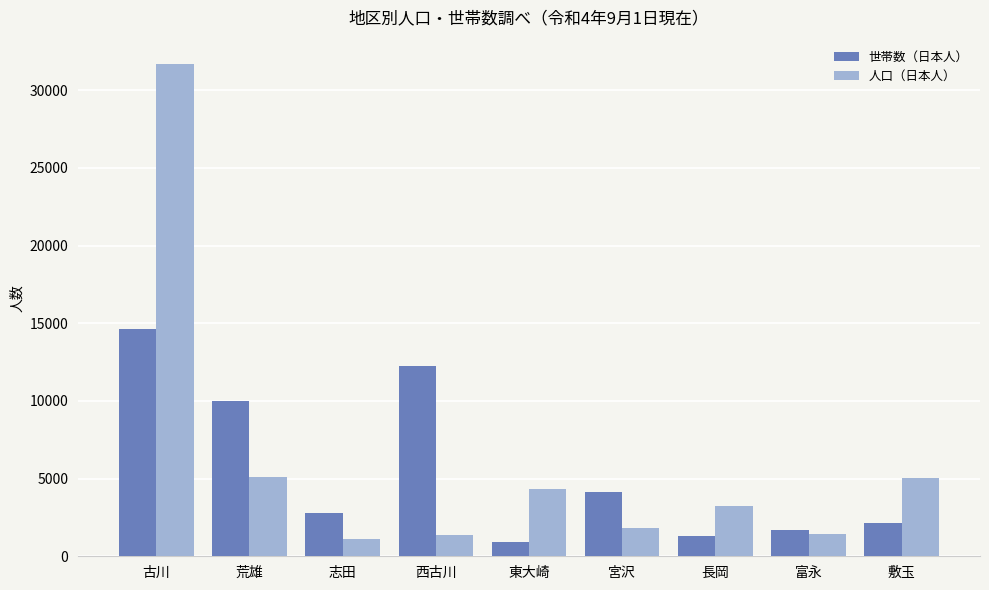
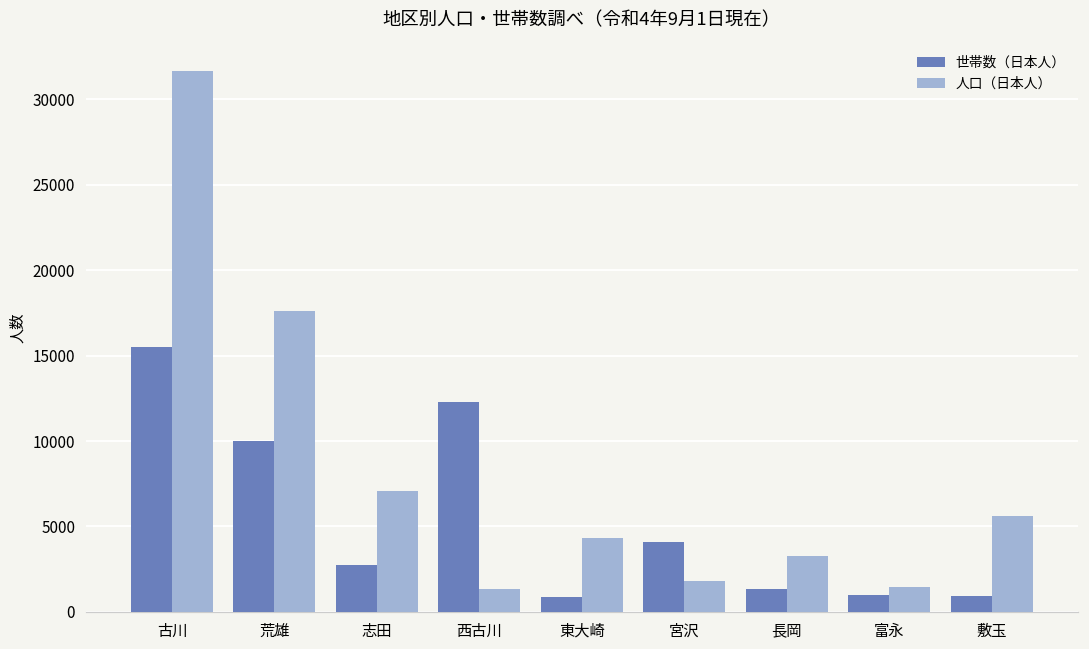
  {
    "世帯数（日本人）": {
-     "古川": 14600,
+     "古川": 15500,
      "荒雄": 10000,
      "志田": 2800,
      "西古川": 12300,
      "東大崎": 900,
      "宮沢": 4100,
      "長岡": 1300,
-     "富永": 1700,
-     "敷玉": 2200
+     "富永": 1000,
+     "敷玉": 900
    },
    "人口（日本人）": {
      "古川": 31700,
-     "荒雄": 5100,
-     "志田": 1100,
+     "荒雄": 17600,
+     "志田": 7100,
      "西古川": 1300,
      "東大崎": 4300,
      "宮沢": 1800,
      "長岡": 3300,
      "富永": 1500,
-     "敷玉": 5000
+     "敷玉": 5600
    }
  }
